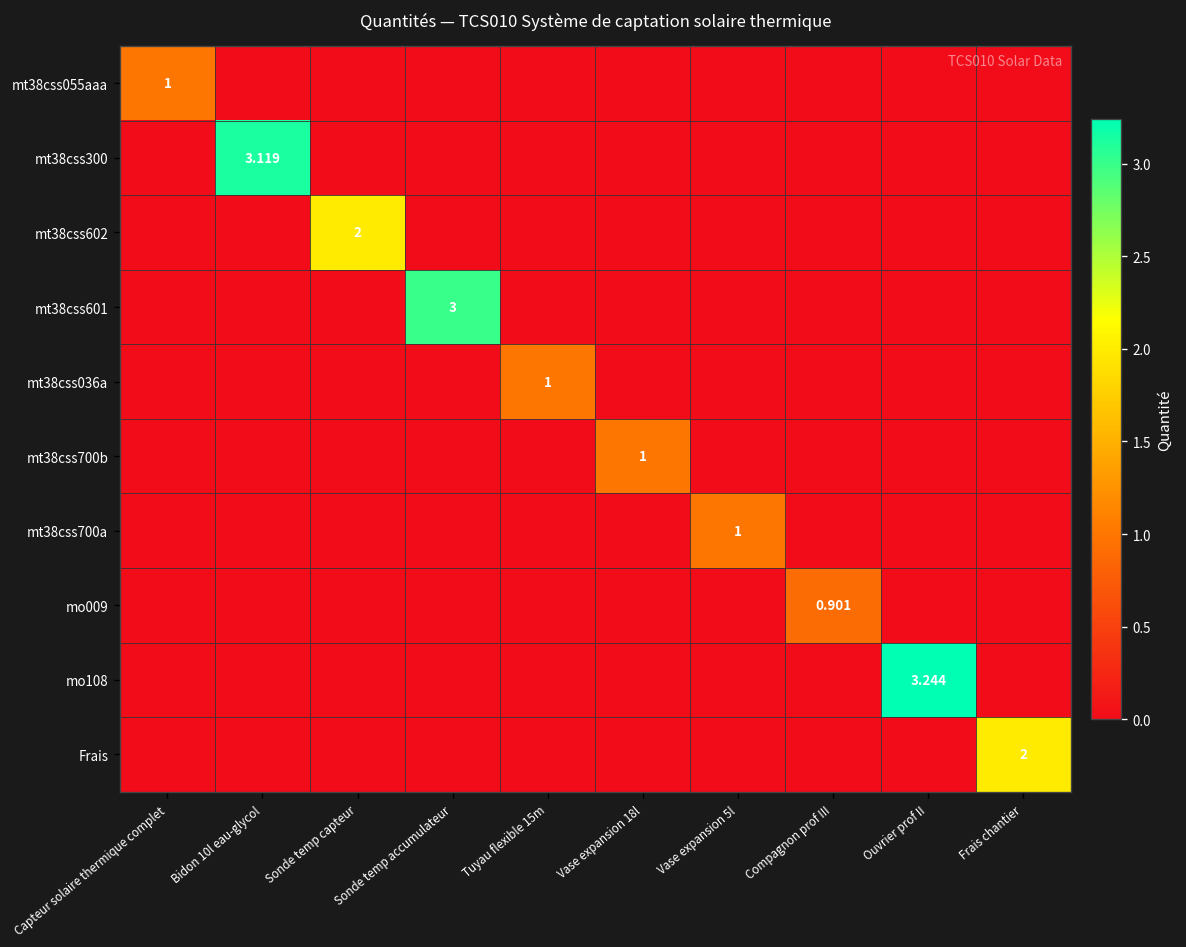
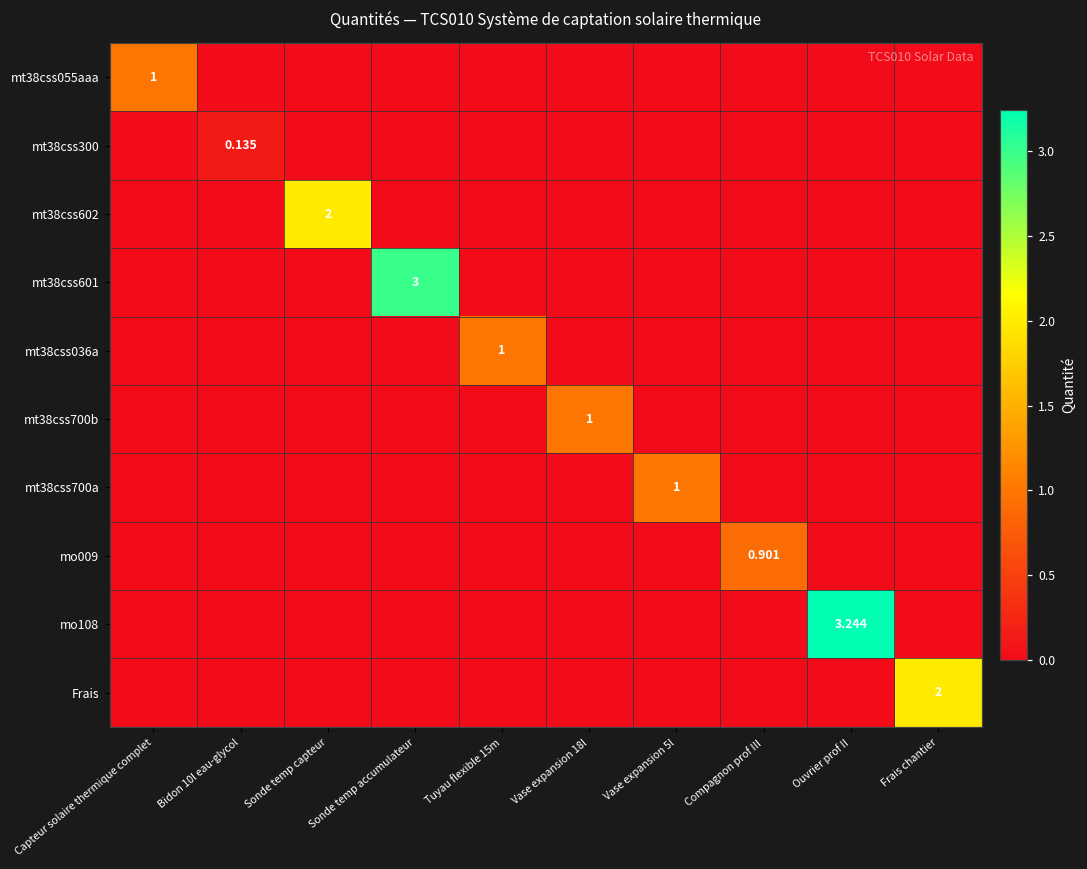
  {
    "mt38css055aaa": {
      "Capteur solaire thermique complet": 1
    },
    "mt38css300": {
-     "Bidon 10l eau-glycol": 3.119
+     "Bidon 10l eau-glycol": 0.135
    },
    "mt38css602": {
      "Sonde temp capteur": 2
    },
    "mt38css601": {
      "Sonde temp accumulateur": 3
    },
    "mt38css036a": {
      "Tuyau flexible 15m": 1
    },
    "mt38css700b": {
      "Vase expansion 18l": 1
    },
    "mt38css700a": {
      "Vase expansion 5l": 1
    },
    "mo009": {
      "Compagnon prof III": 0.901
    },
    "mo108": {
      "Ouvrier prof II": 3.244
    },
    "Frais": {
      "Frais chantier": 2
    }
  }
